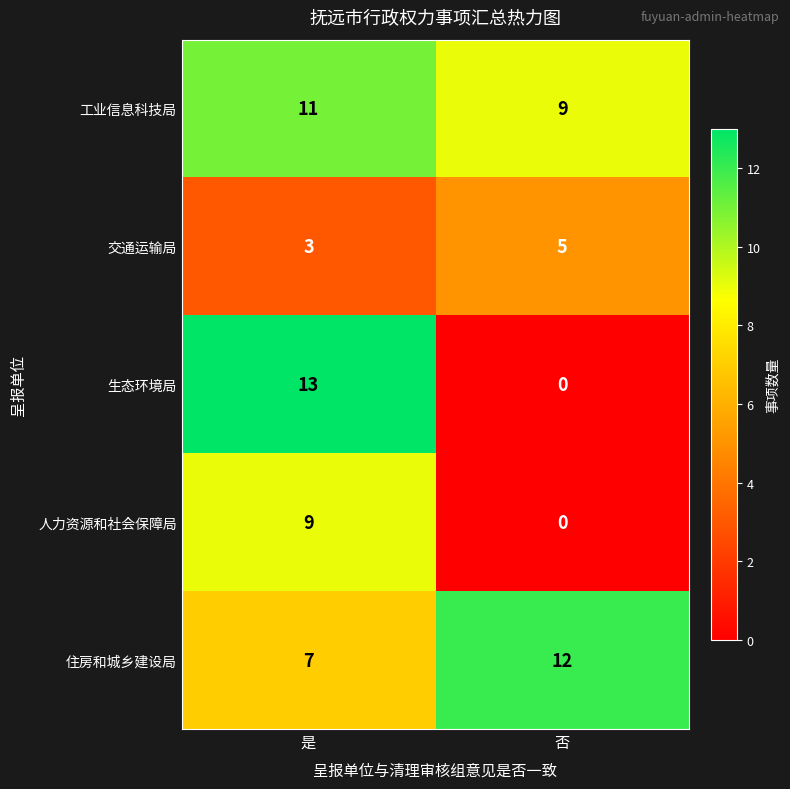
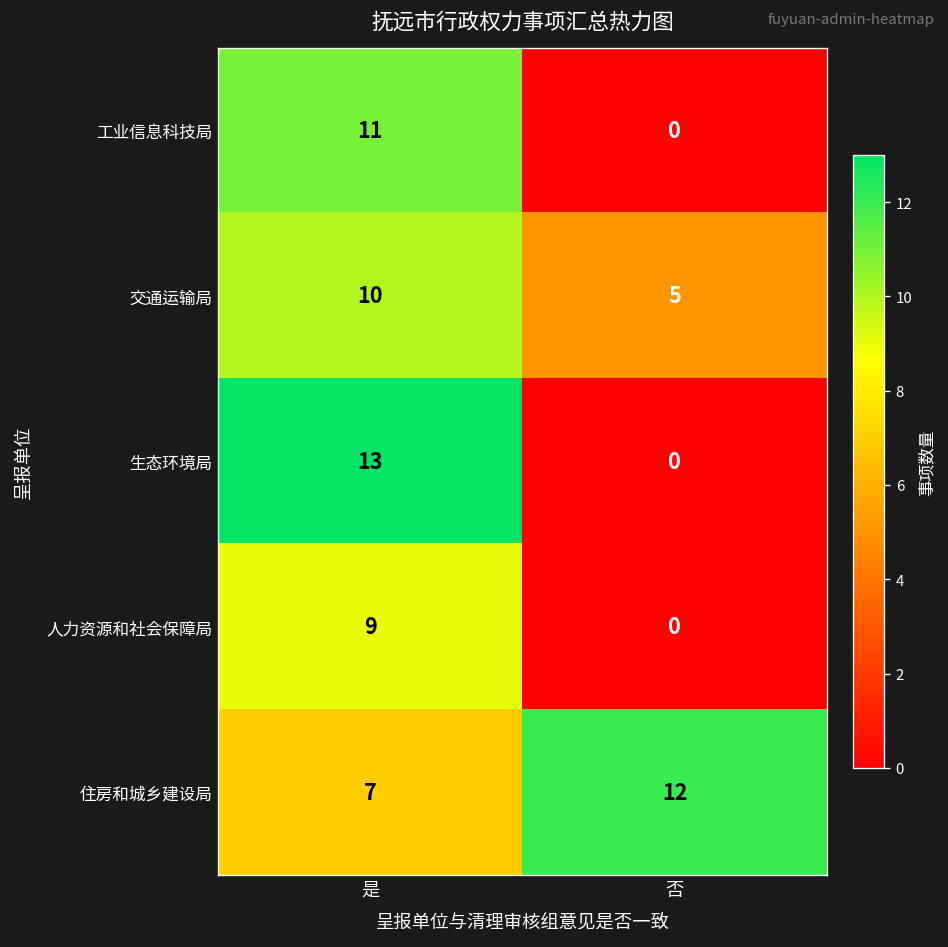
  {
    "工业信息科技局": {
      "是": 11,
-     "否": 9
+     "否": 0
    },
    "交通运输局": {
-     "是": 3,
+     "是": 10,
      "否": 5
    },
    "生态环境局": {
      "是": 13,
      "否": 0
    },
    "人力资源和社会保障局": {
      "是": 9,
      "否": 0
    },
    "住房和城乡建设局": {
      "是": 7,
      "否": 12
    }
  }
